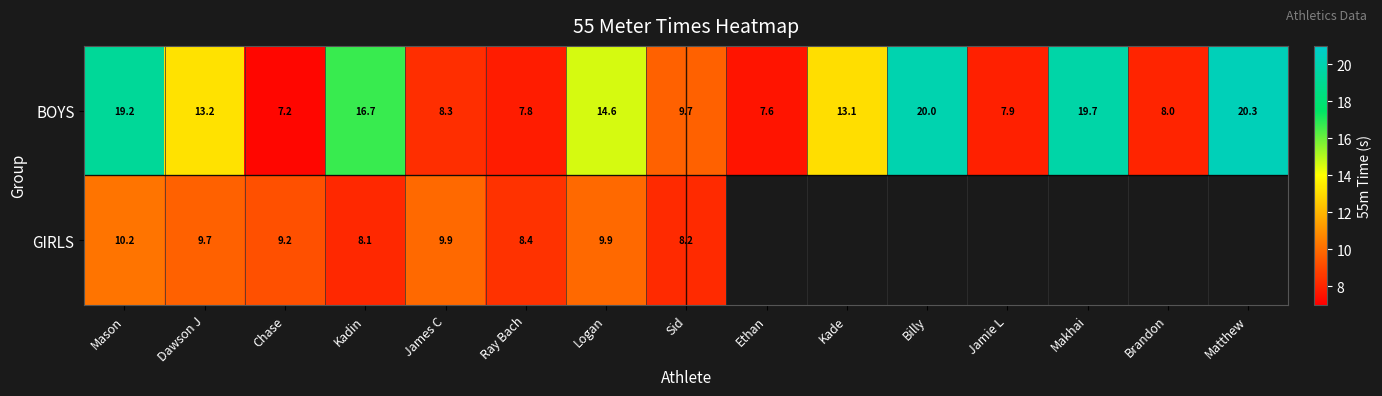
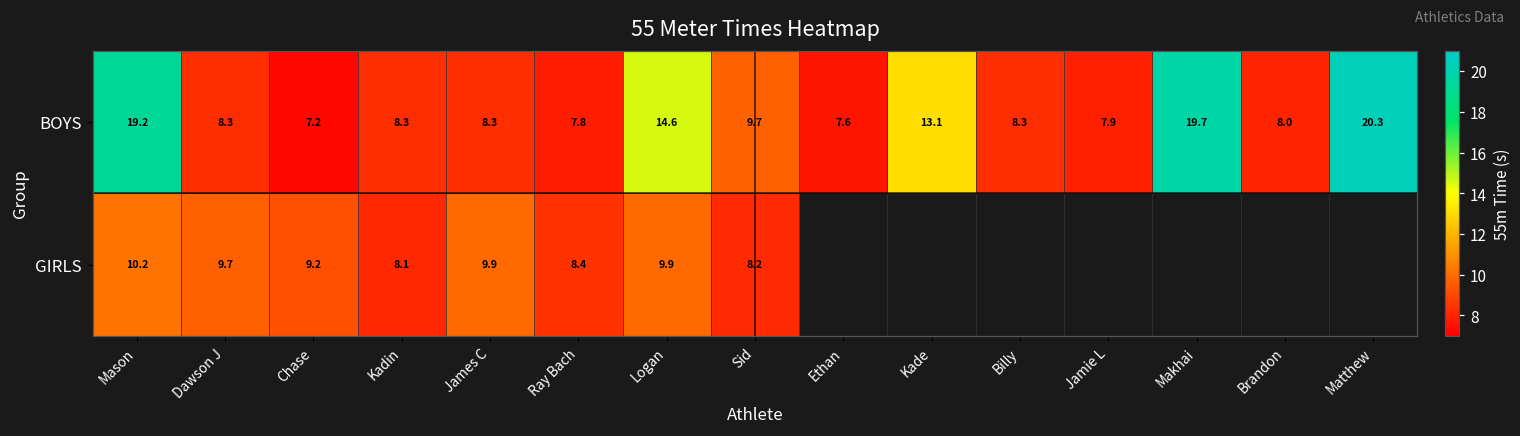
  {
    "BOYS": {
      "Mason": 19.2,
-     "Dawson J": 13.2,
+     "Dawson J": 8.3,
      "Chase": 7.2,
-     "Kadin": 16.7,
+     "Kadin": 8.3,
      "James C": 8.3,
      "Ray Bach": 7.8,
      "Logan": 14.6,
      "Sid": 9.7,
      "Ethan": 7.6,
      "Kade": 13.1,
-     "Billy": 20.0,
+     "Billy": 8.3,
      "Jamie L": 7.9,
      "Makhai": 19.7,
      "Brandon": 8.0,
      "Matthew": 20.3
    },
    "GIRLS": {
      "Mason": 10.2,
      "Dawson J": 9.7,
      "Chase": 9.2,
      "Kadin": 8.1,
      "James C": 9.9,
      "Ray Bach": 8.4,
      "Logan": 9.9,
      "Sid": 8.2
    }
  }
